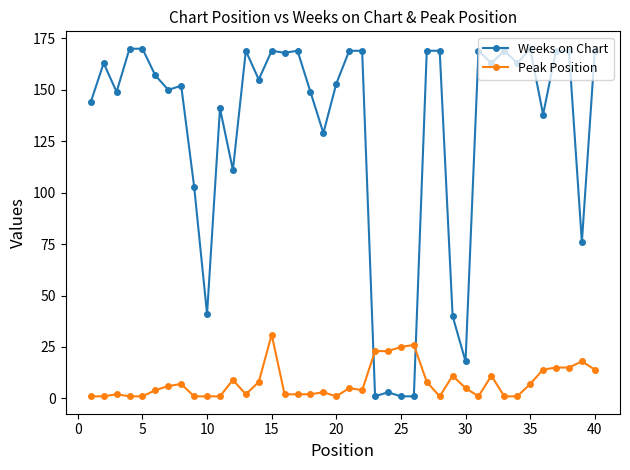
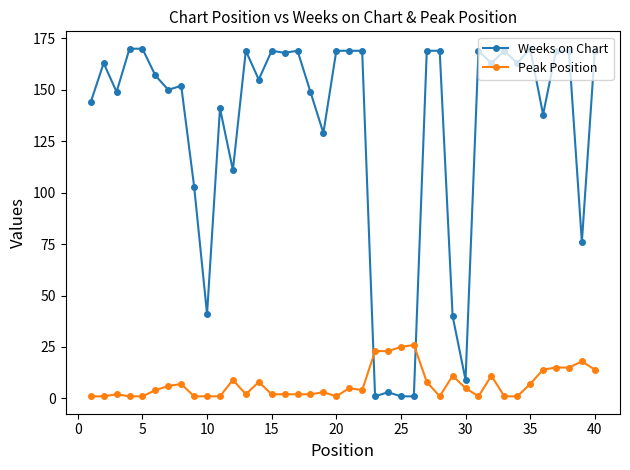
  {
    "Weeks on Chart": {
      "5": 170,
      "10": 41,
      "15": 169,
-     "20": 153,
+     "20": 169,
      "25": 1,
-     "30": 18
+     "30": 9
    },
    "Peak Position": {
      "5": 1,
      "10": 1,
-     "15": 31,
+     "15": 2,
      "20": 1,
      "25": 25,
      "30": 5,
      "35": 7,
      "40": 14
    }
  }
